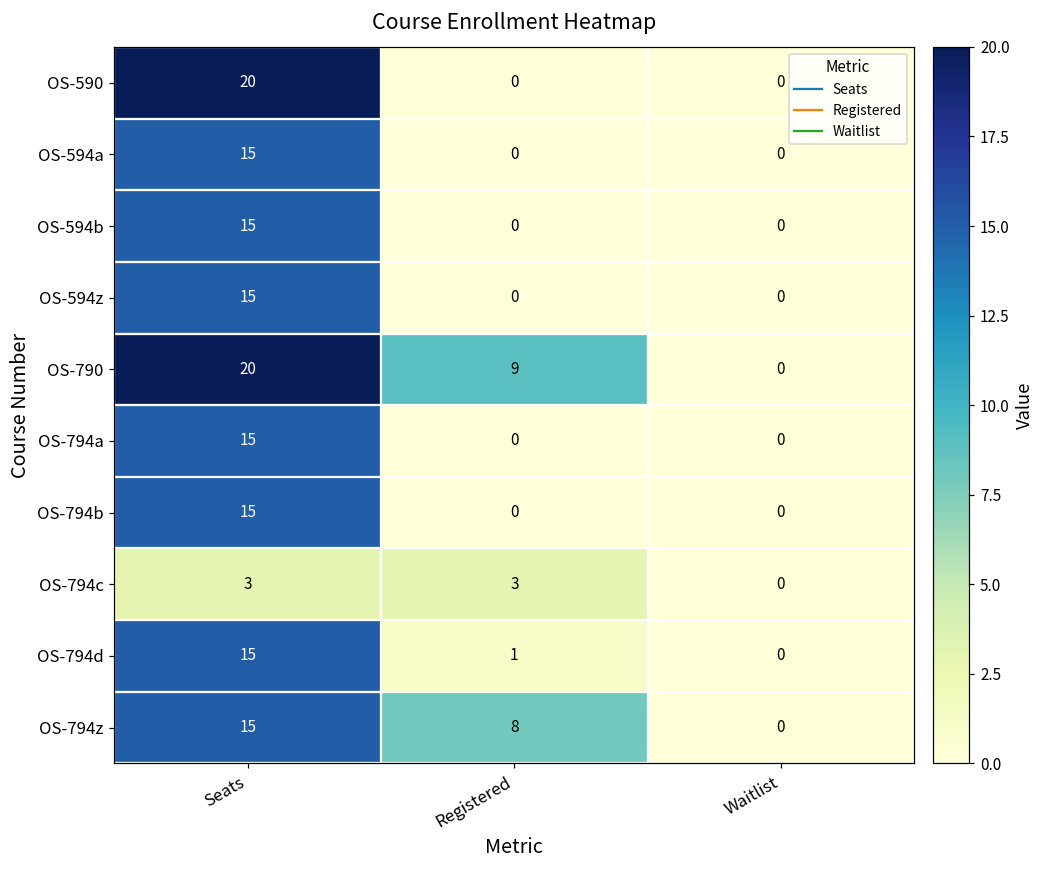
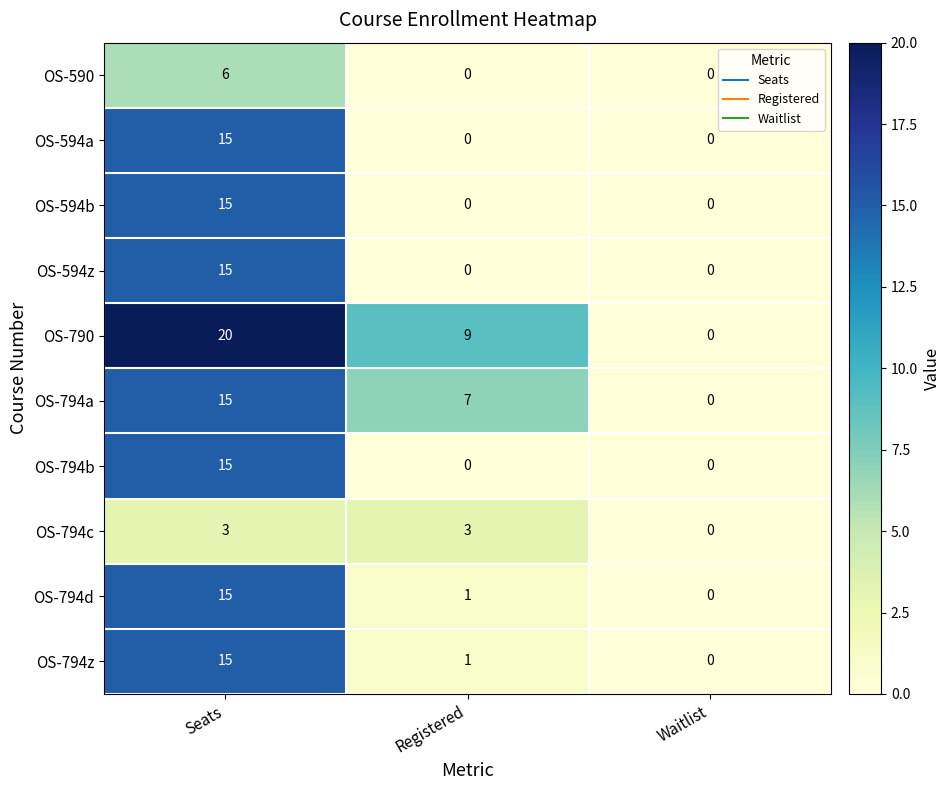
  {
    "OS-590": {
-     "Seats": 20,
+     "Seats": 6,
      "Registered": 0,
      "Waitlist": 0
    },
    "OS-594a": {
      "Seats": 15,
      "Registered": 0,
      "Waitlist": 0
    },
    "OS-594b": {
      "Seats": 15,
      "Registered": 0,
      "Waitlist": 0
    },
    "OS-594z": {
      "Seats": 15,
      "Registered": 0,
      "Waitlist": 0
    },
    "OS-790": {
      "Seats": 20,
      "Registered": 9,
      "Waitlist": 0
    },
    "OS-794a": {
      "Seats": 15,
-     "Registered": 0,
+     "Registered": 7,
      "Waitlist": 0
    },
    "OS-794b": {
      "Seats": 15,
      "Registered": 0,
      "Waitlist": 0
    },
    "OS-794c": {
      "Seats": 3,
      "Registered": 3,
      "Waitlist": 0
    },
    "OS-794d": {
      "Seats": 15,
      "Registered": 1,
      "Waitlist": 0
    },
    "OS-794z": {
      "Seats": 15,
-     "Registered": 8,
+     "Registered": 1,
      "Waitlist": 0
    }
  }
